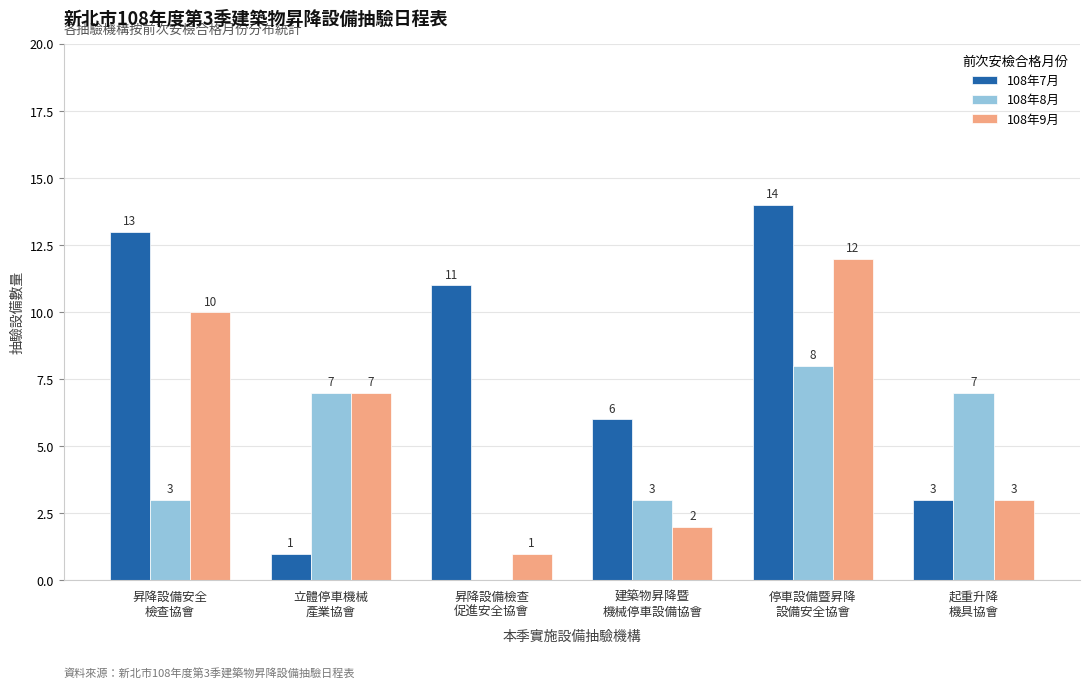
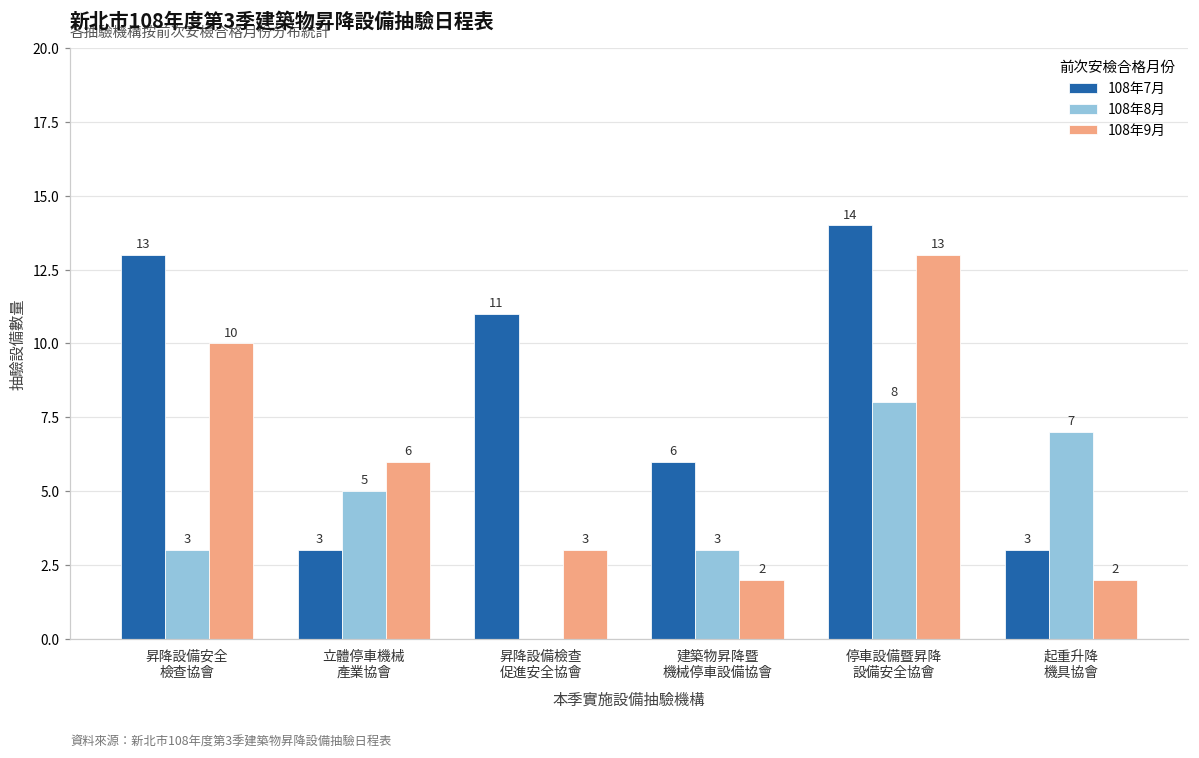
  {
    "108年7月": {
      "昇降設備安全 檢查協會": 13,
-     "立體停車機械 產業協會": 1,
+     "立體停車機械 產業協會": 3,
      "昇降設備檢查 促進安全協會": 11,
      "建築物昇降暨 機械停車設備協會": 6,
      "停車設備暨昇降 設備安全協會": 14,
      "起重升降 機具協會": 3
    },
    "108年8月": {
      "昇降設備安全 檢查協會": 3,
-     "立體停車機械 產業協會": 7,
+     "立體停車機械 產業協會": 5,
      "建築物昇降暨 機械停車設備協會": 3,
      "停車設備暨昇降 設備安全協會": 8,
      "起重升降 機具協會": 7
    },
    "108年9月": {
      "昇降設備安全 檢查協會": 10,
-     "立體停車機械 產業協會": 7,
-     "昇降設備檢查 促進安全協會": 1,
+     "立體停車機械 產業協會": 6,
+     "昇降設備檢查 促進安全協會": 3,
      "建築物昇降暨 機械停車設備協會": 2,
-     "停車設備暨昇降 設備安全協會": 12,
-     "起重升降 機具協會": 3
+     "停車設備暨昇降 設備安全協會": 13,
+     "起重升降 機具協會": 2
    }
  }
